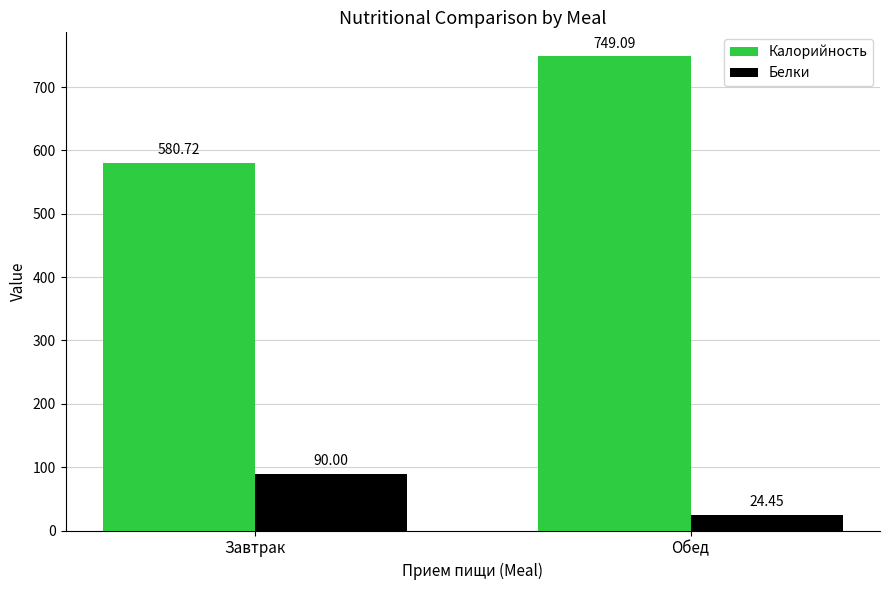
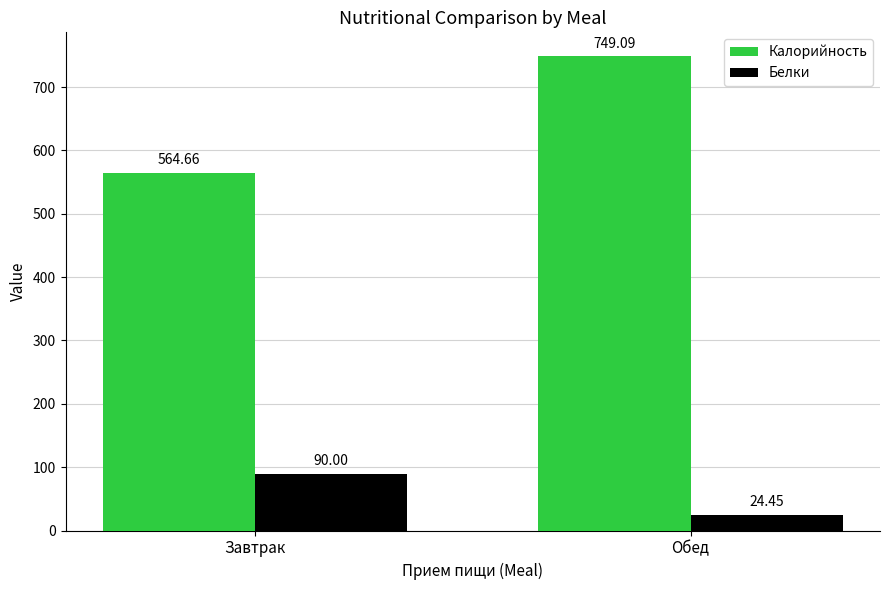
  {
    "Калорийность": {
-     "Завтрак": 580.72,
+     "Завтрак": 564.66,
      "Обед": 749.09
    },
    "Белки": {
      "Завтрак": 90.00,
      "Обед": 24.45
    }
  }
